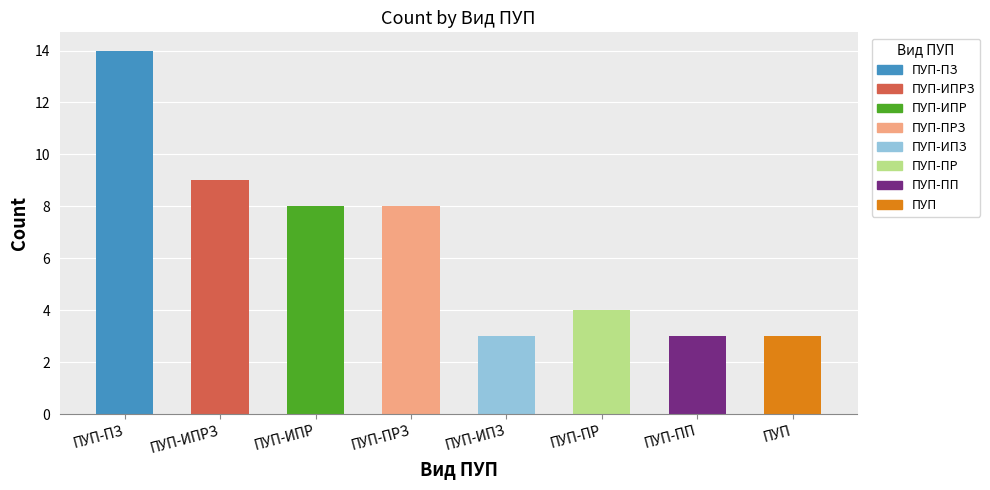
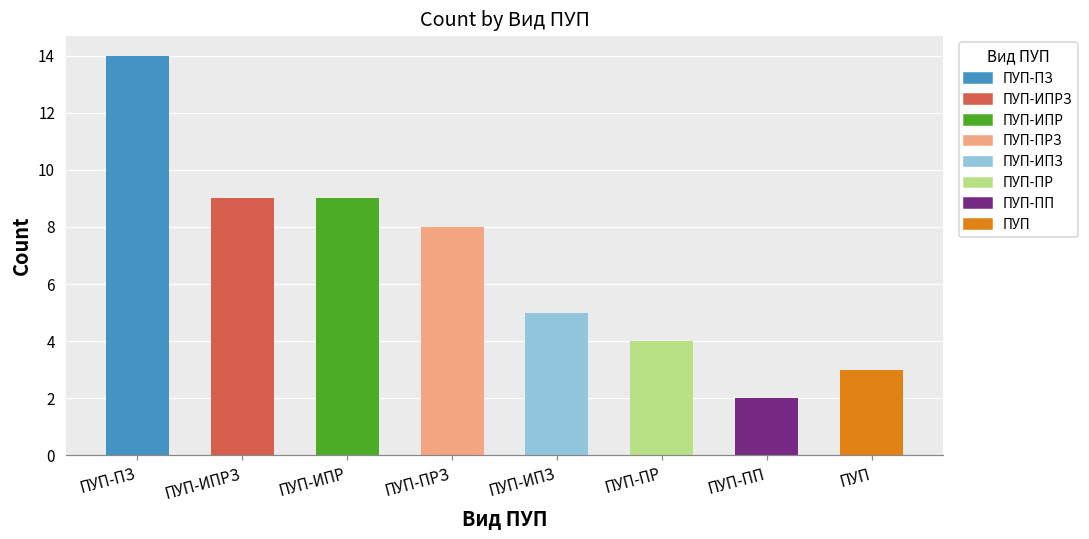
  {
    "ПУП-ПЗ": 14,
    "ПУП-ИПРЗ": 9,
-   "ПУП-ИПР": 8,
+   "ПУП-ИПР": 9,
    "ПУП-ПРЗ": 8,
-   "ПУП-ИПЗ": 3,
+   "ПУП-ИПЗ": 5,
    "ПУП-ПР": 4,
-   "ПУП-ПП": 3,
+   "ПУП-ПП": 2,
    "ПУП": 3
  }
